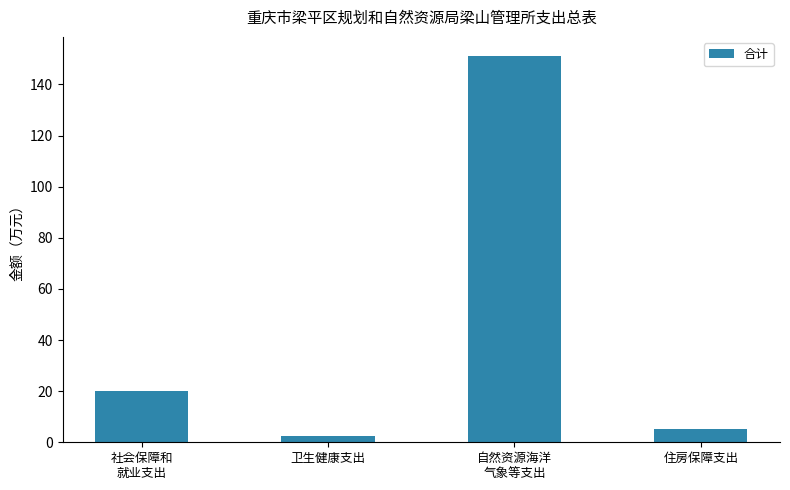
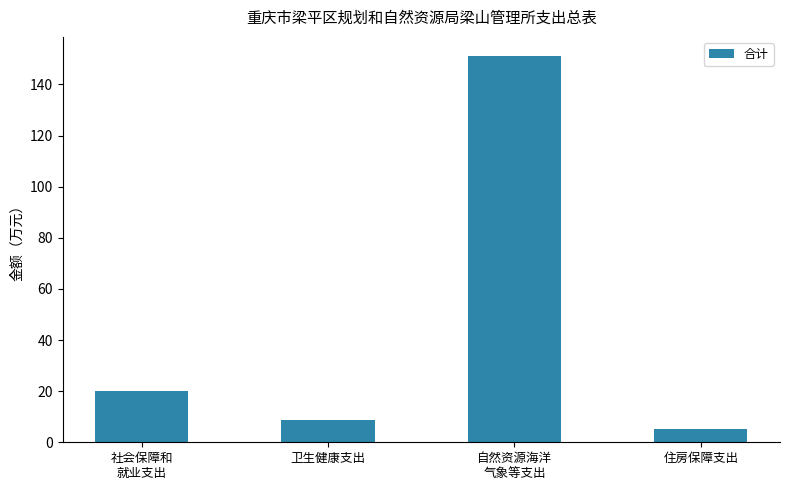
  {
    "社会保障和 就业支出": 20,
-   "卫生健康支出": 3,
+   "卫生健康支出": 9,
    "自然资源海洋 气象等支出": 151,
    "住房保障支出": 5
  }
